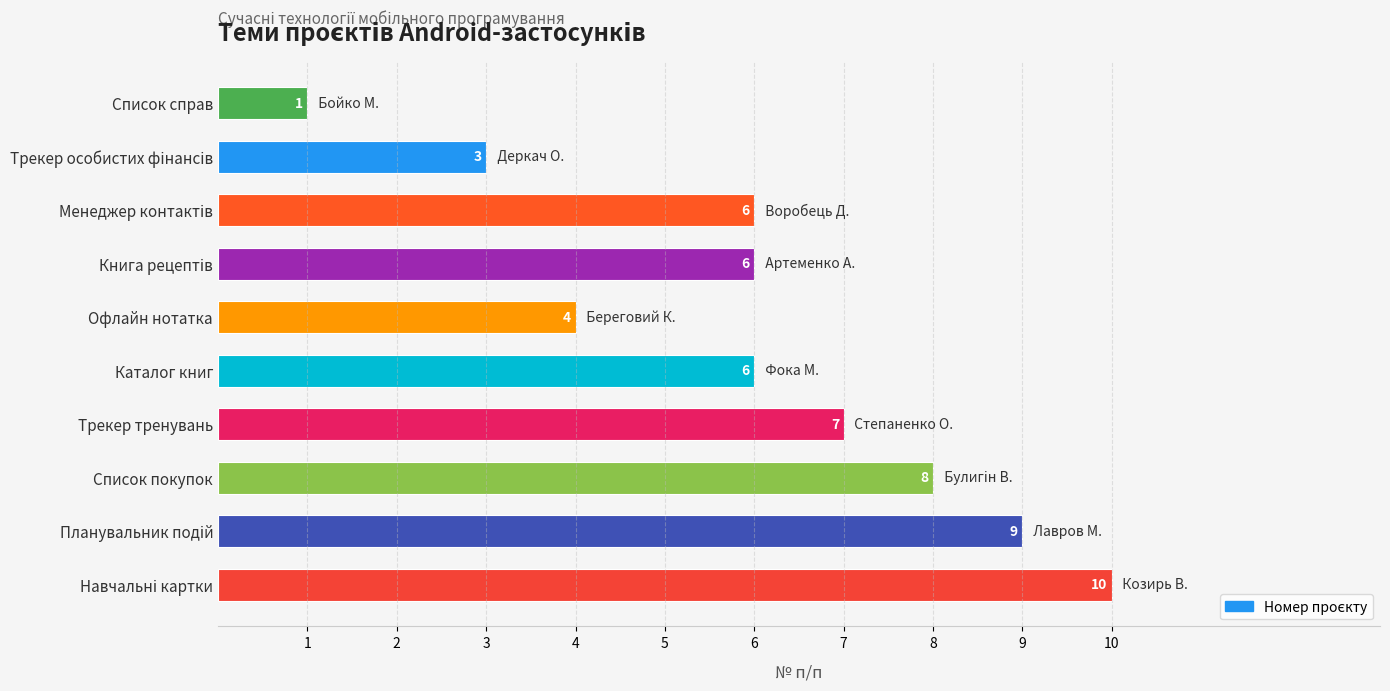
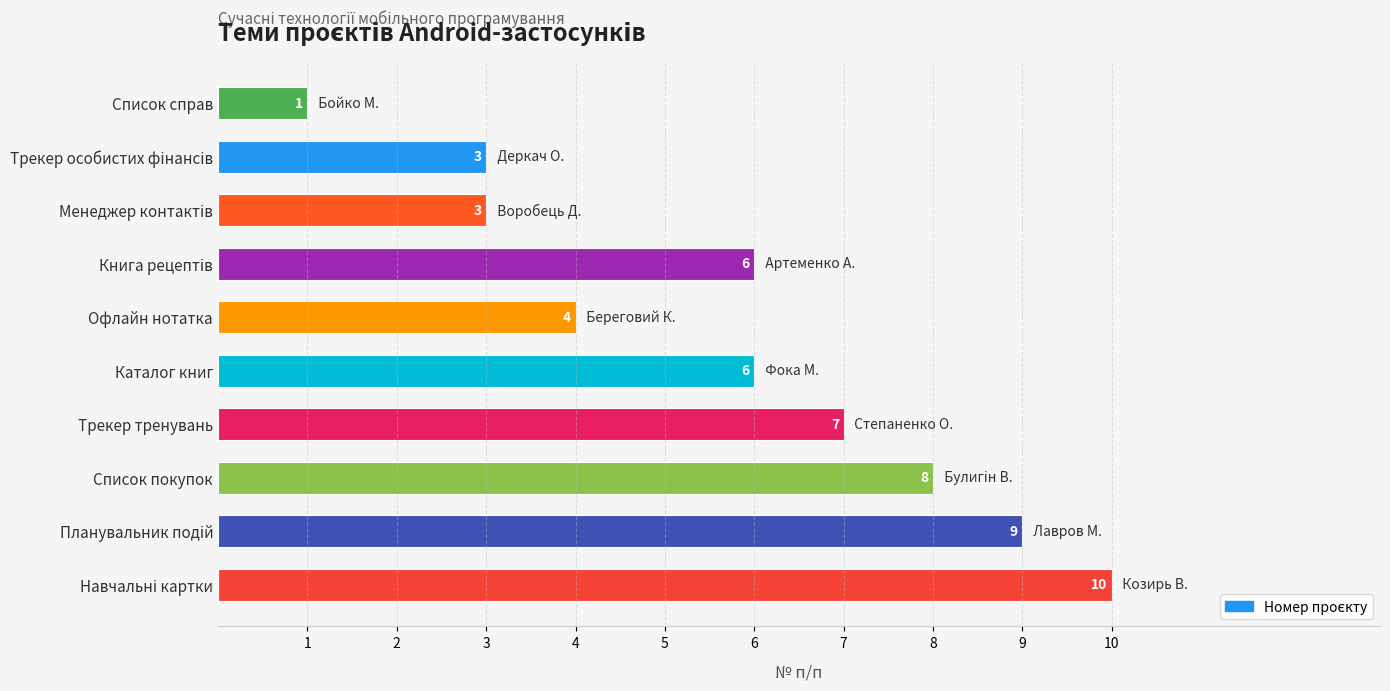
  {
    "Список справ": 1,
    "Трекер особистих фінансів": 3,
-   "Менеджер контактів": 6,
+   "Менеджер контактів": 3,
    "Книга рецептів": 6,
    "Офлайн нотатка": 4,
    "Каталог книг": 6,
    "Трекер тренувань": 7,
    "Список покупок": 8,
    "Планувальник подій": 9,
    "Навчальні картки": 10
  }
